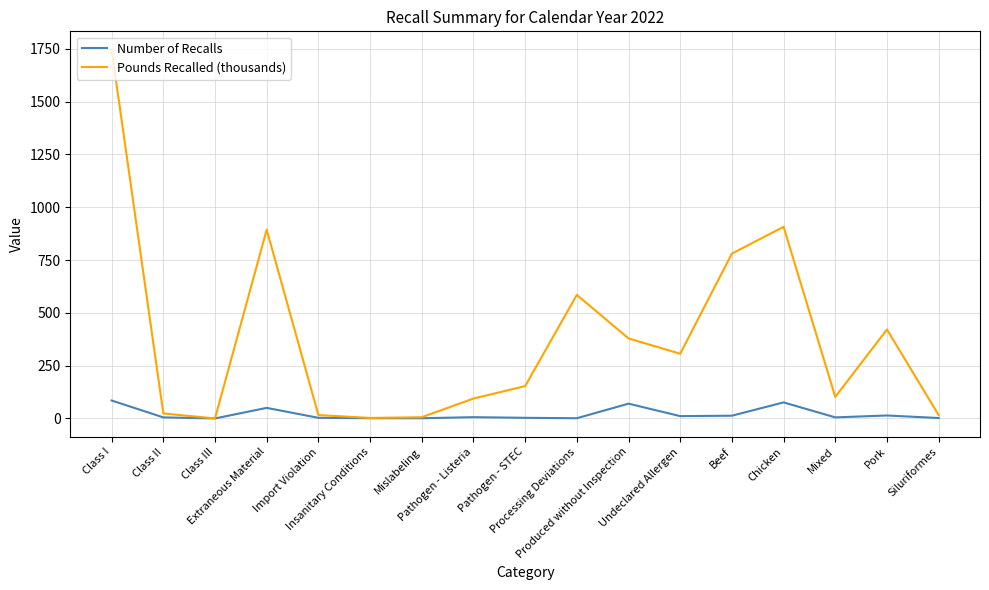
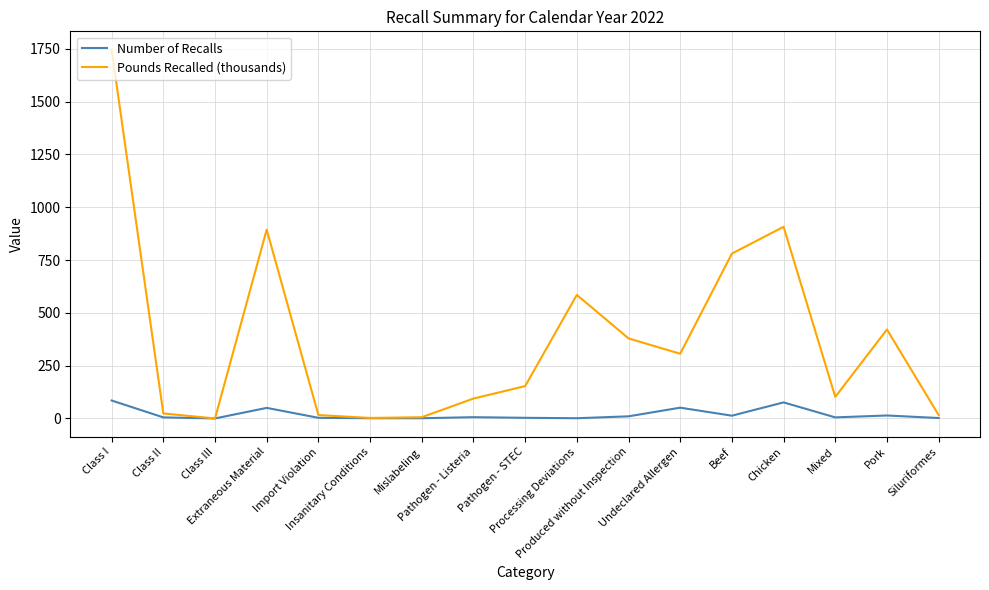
  {
    "Number of Recalls": {
      "Class I": 90,
      "Class II": 10,
      "Extraneous Material": 50,
      "Import Violation": 0,
      "Pathogen - Listeria": 10,
      "Pathogen - STEC": 0,
      "Processing Deviations": 0,
-     "Produced without Inspection": 70,
-     "Undeclared Allergen": 10,
+     "Produced without Inspection": 10,
+     "Undeclared Allergen": 50,
      "Beef": 10,
      "Chicken": 80,
      "Mixed": 10,
      "Pork": 10,
      "Siluriformes": 0
    },
    "Pounds Recalled (thousands)": {
      "Class II": 20,
      "Extraneous Material": 890,
      "Import Violation": 20,
      "Pathogen - Listeria": 90,
      "Pathogen - STEC": 150,
      "Processing Deviations": 590,
      "Produced without Inspection": 380,
      "Undeclared Allergen": 310,
      "Beef": 780,
      "Chicken": 910,
      "Mixed": 100,
      "Pork": 420,
      "Siluriformes": 20
    }
  }
